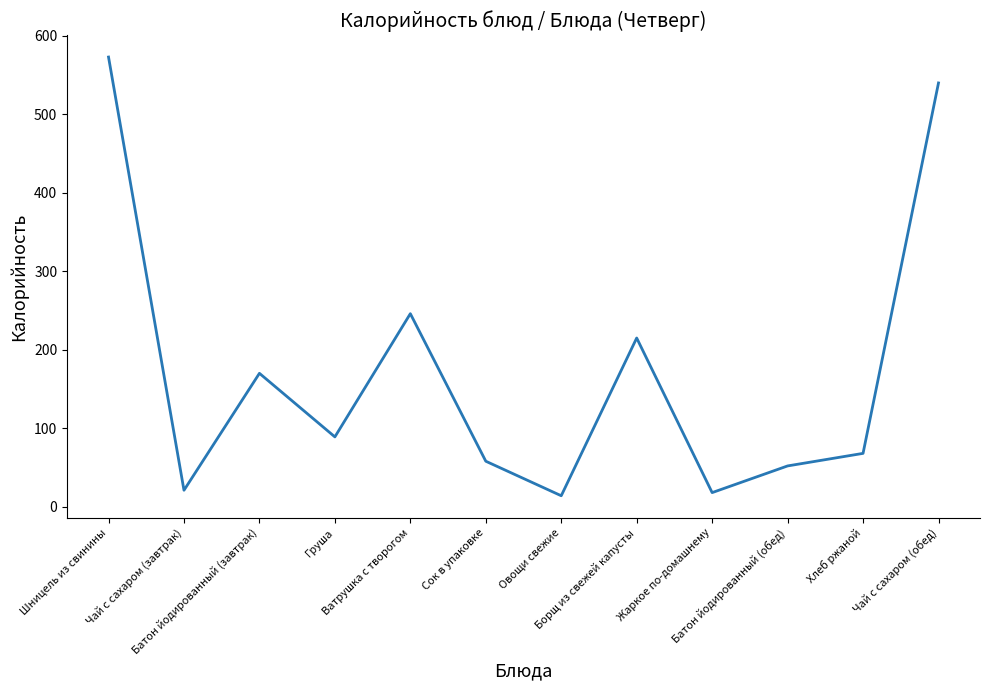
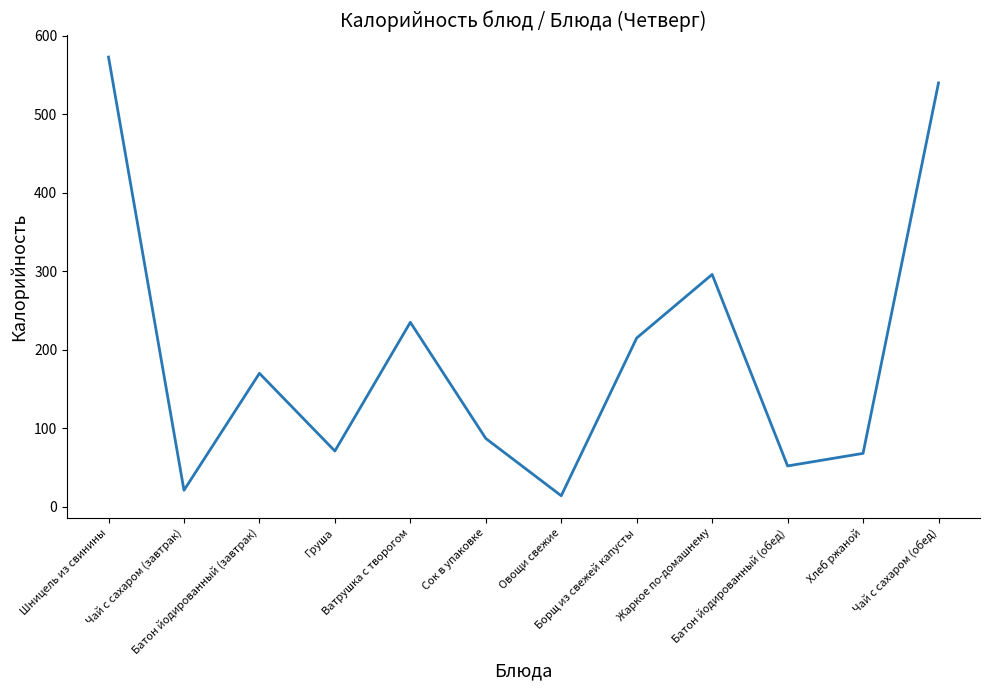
  {
    "Шницель из свинины": 570,
    "Чай с сахаром (завтрак)": 20,
    "Батон йодированный (завтрак)": 170,
-   "Груша": 90,
-   "Ватрушка с творогом": 250,
-   "Сок в упаковке": 60,
+   "Груша": 70,
+   "Ватрушка с творогом": 240,
+   "Сок в упаковке": 90,
    "Овощи свежие": 10,
    "Борщ из свежей капусты": 220,
-   "Жаркое по-домашнему": 20,
+   "Жаркое по-домашнему": 300,
    "Батон йодированный (обед)": 50,
    "Хлеб ржаной": 70,
    "Чай с сахаром (обед)": 540
  }
